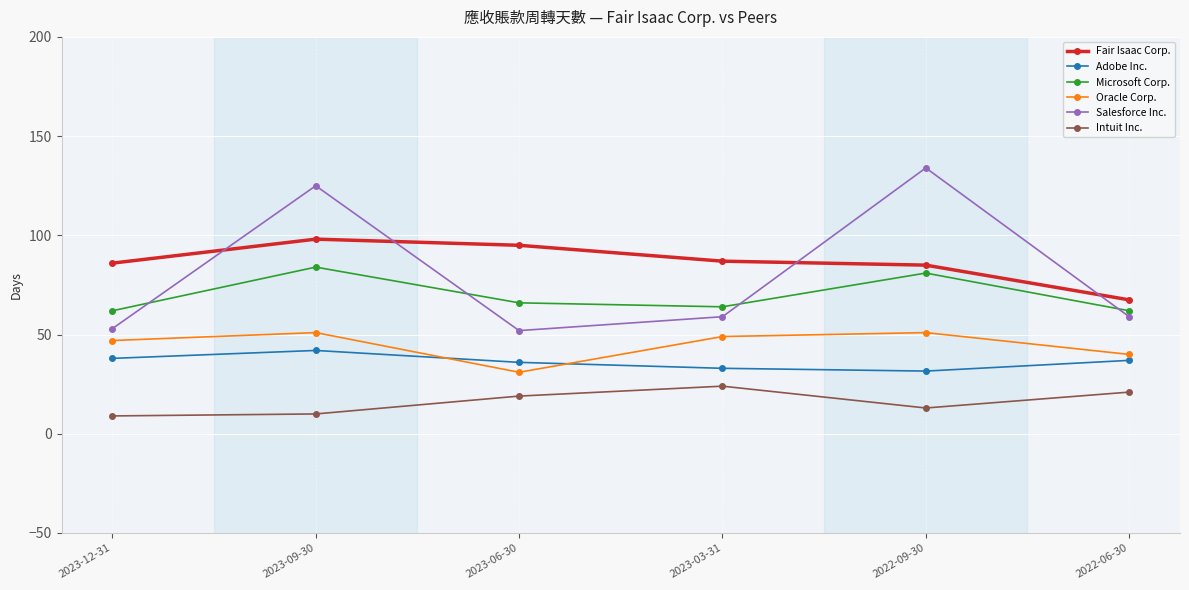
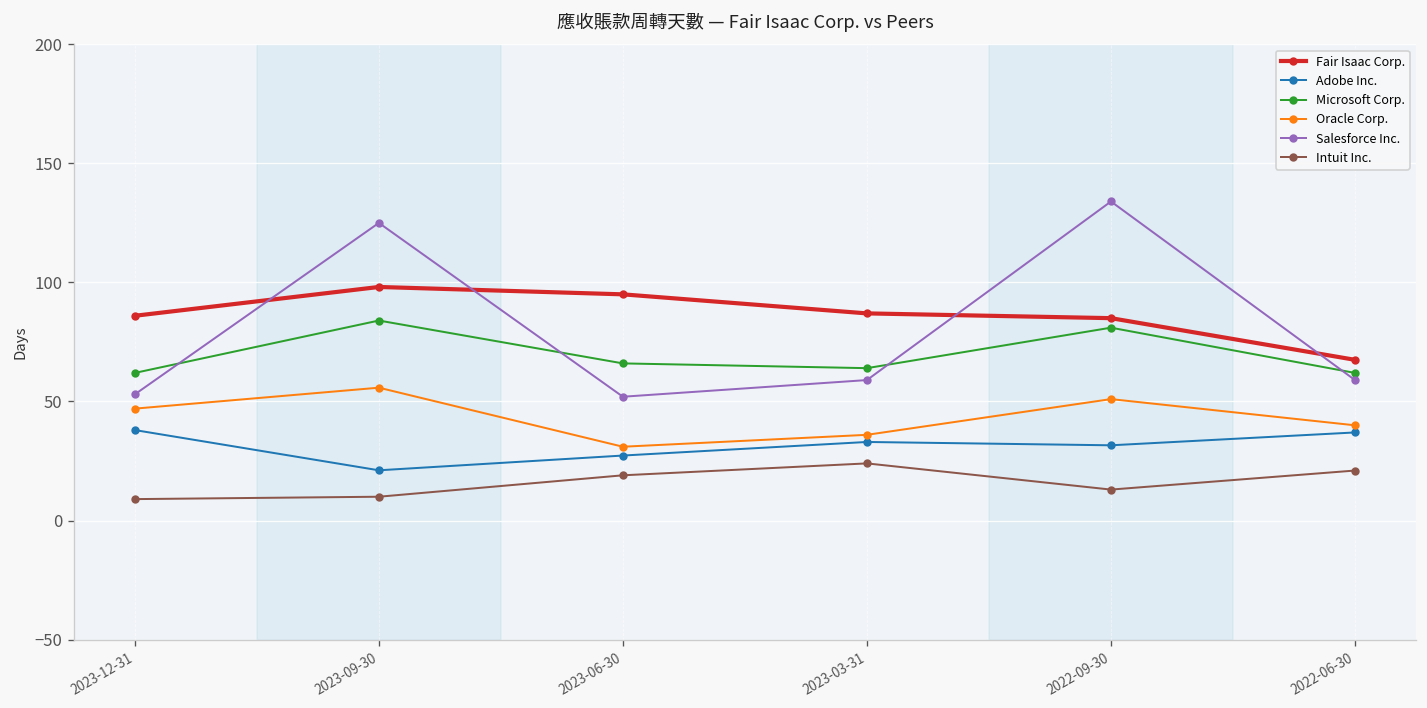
  {
    "Fair Isaac Corp.": {
      "2023-12-31": 86,
      "2023-09-30": 98,
      "2023-06-30": 95,
      "2023-03-31": 87,
      "2022-09-30": 85,
      "2022-06-30": 68
    },
    "Adobe Inc.": {
      "2023-12-31": 38,
-     "2023-09-30": 42,
-     "2023-06-30": 36,
+     "2023-09-30": 21,
+     "2023-06-30": 27,
      "2023-03-31": 33,
      "2022-09-30": 32,
      "2022-06-30": 37
    },
    "Microsoft Corp.": {
      "2023-12-31": 62,
      "2023-09-30": 84,
      "2023-06-30": 66,
      "2023-03-31": 64,
      "2022-09-30": 81,
      "2022-06-30": 62
    },
    "Oracle Corp.": {
      "2023-12-31": 47,
-     "2023-09-30": 51,
+     "2023-09-30": 56,
      "2023-06-30": 31,
-     "2023-03-31": 49,
+     "2023-03-31": 36,
      "2022-09-30": 51,
      "2022-06-30": 40
    },
    "Salesforce Inc.": {
      "2023-12-31": 53,
      "2023-09-30": 125,
      "2023-06-30": 52,
      "2023-03-31": 59,
      "2022-09-30": 134,
      "2022-06-30": 59
    },
    "Intuit Inc.": {
      "2023-12-31": 9,
      "2023-09-30": 10,
      "2023-06-30": 19,
      "2023-03-31": 24,
      "2022-09-30": 13,
      "2022-06-30": 21
    }
  }
